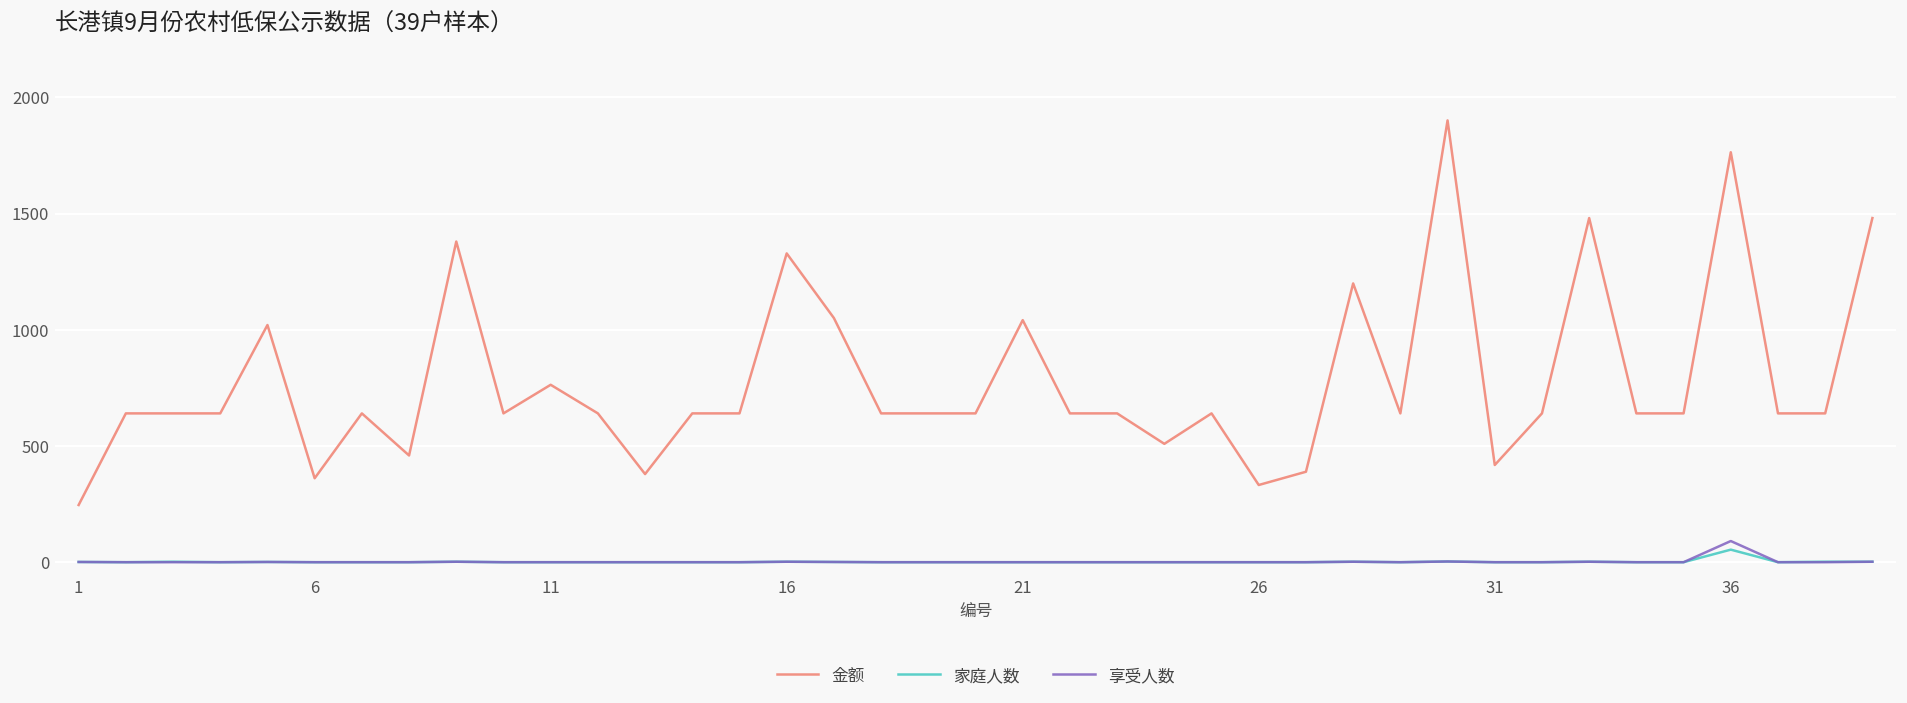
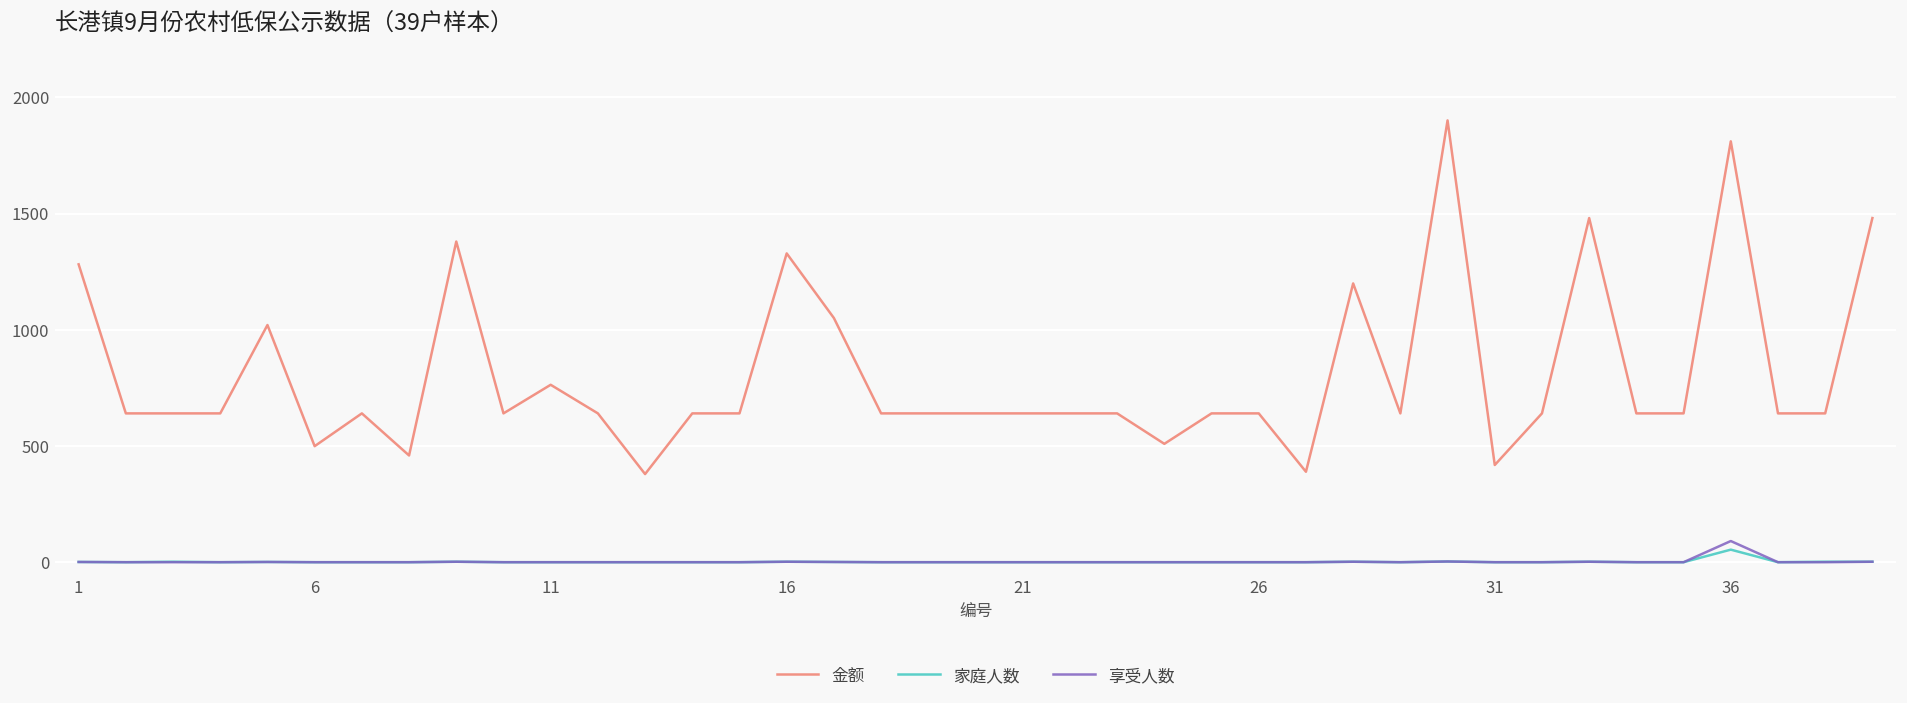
  {
    "金额": {
-     "1": 250,
-     "6": 360,
+     "1": 1280,
+     "6": 500,
      "11": 760,
      "16": 1330,
-     "21": 1040,
-     "26": 330,
+     "21": 640,
+     "26": 640,
      "31": 420,
-     "36": 1760
+     "36": 1810
    },
    "家庭人数": {
      "36": 60
    },
    "享受人数": {
      "36": 90
    }
  }
